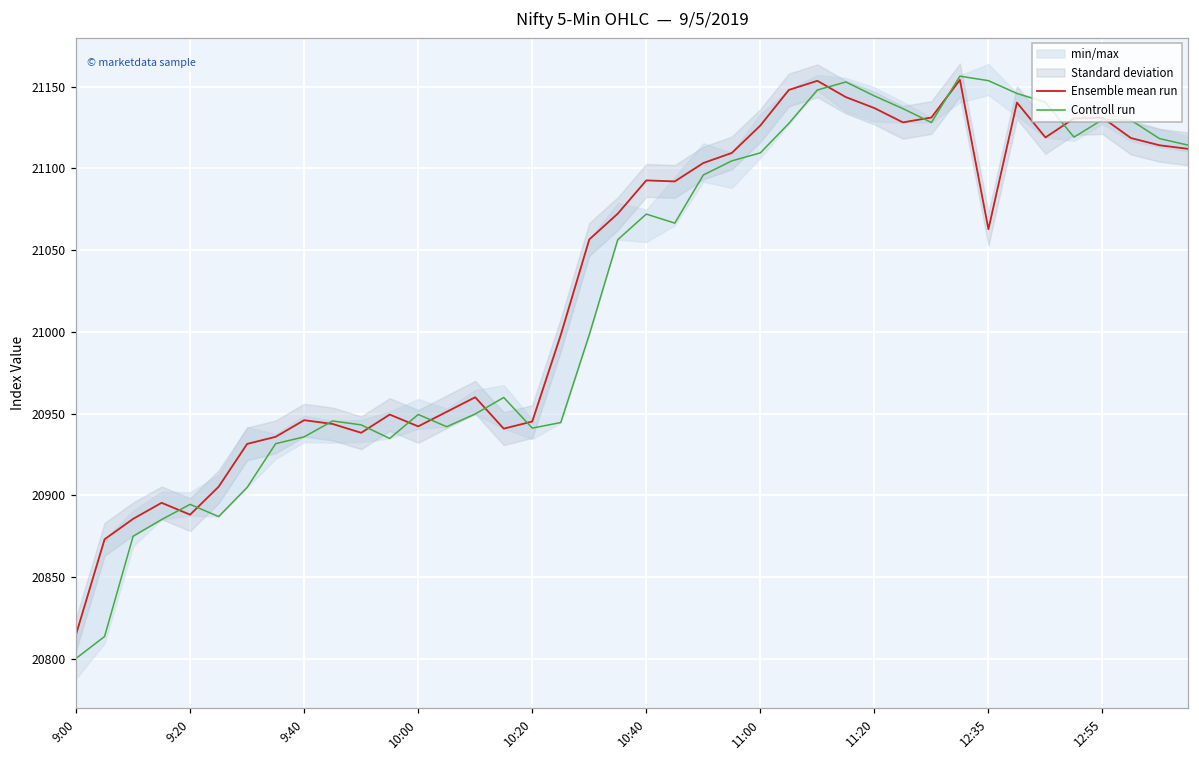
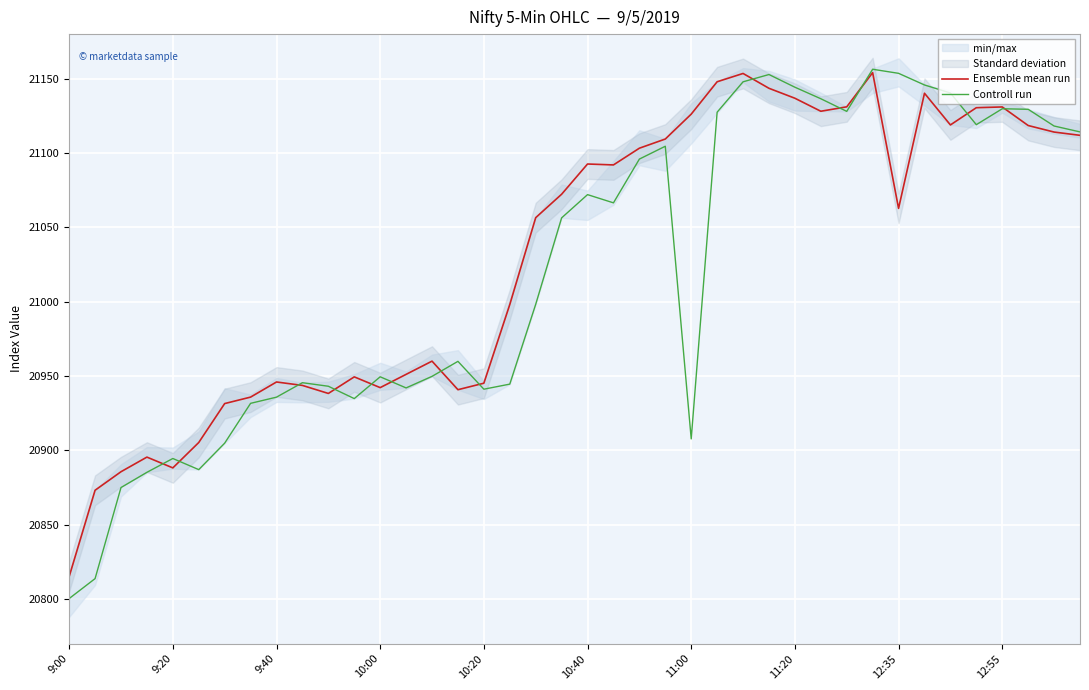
  {
    "Ensemble mean run": {
      "9:20": 20888,
      "9:40": 20946,
      "10:00": 20942,
      "10:40": 21093,
      "11:00": 21126,
      "11:20": 21137,
      "12:35": 21063
    },
    "Controll run": {
      "9:00": 20800,
      "9:20": 20895,
      "9:40": 20936,
      "10:00": 20949,
      "10:20": 20941,
      "10:40": 21072,
-     "11:00": 21109,
+     "11:00": 20908,
      "11:20": 21144,
      "12:35": 21154
    }
  }
